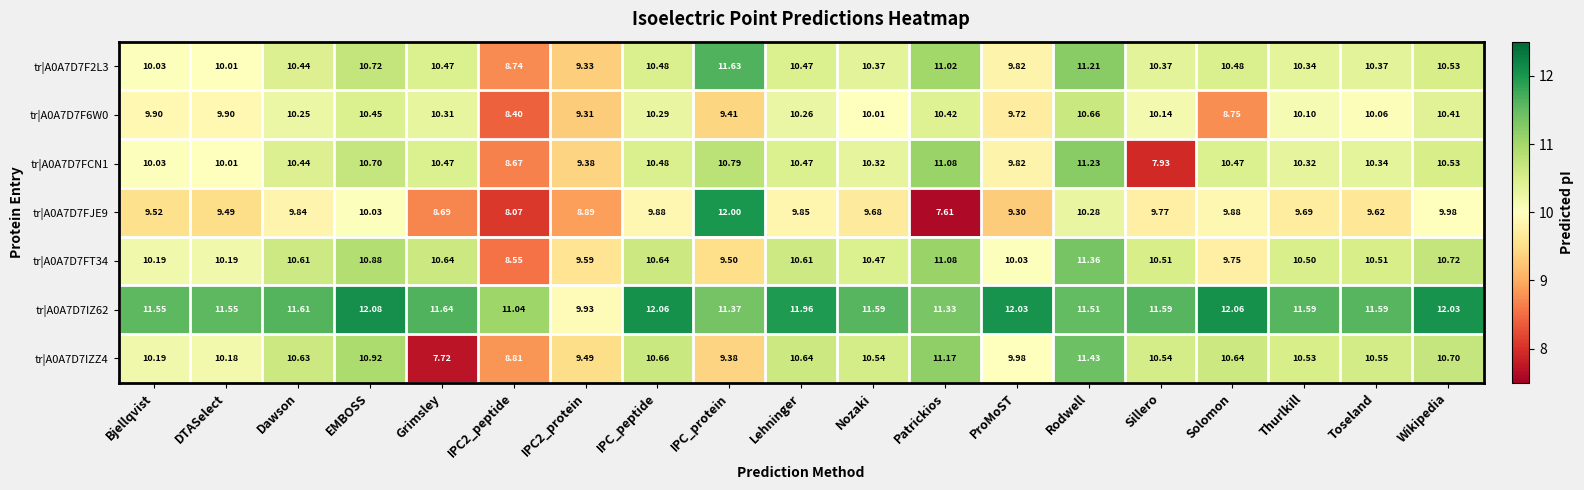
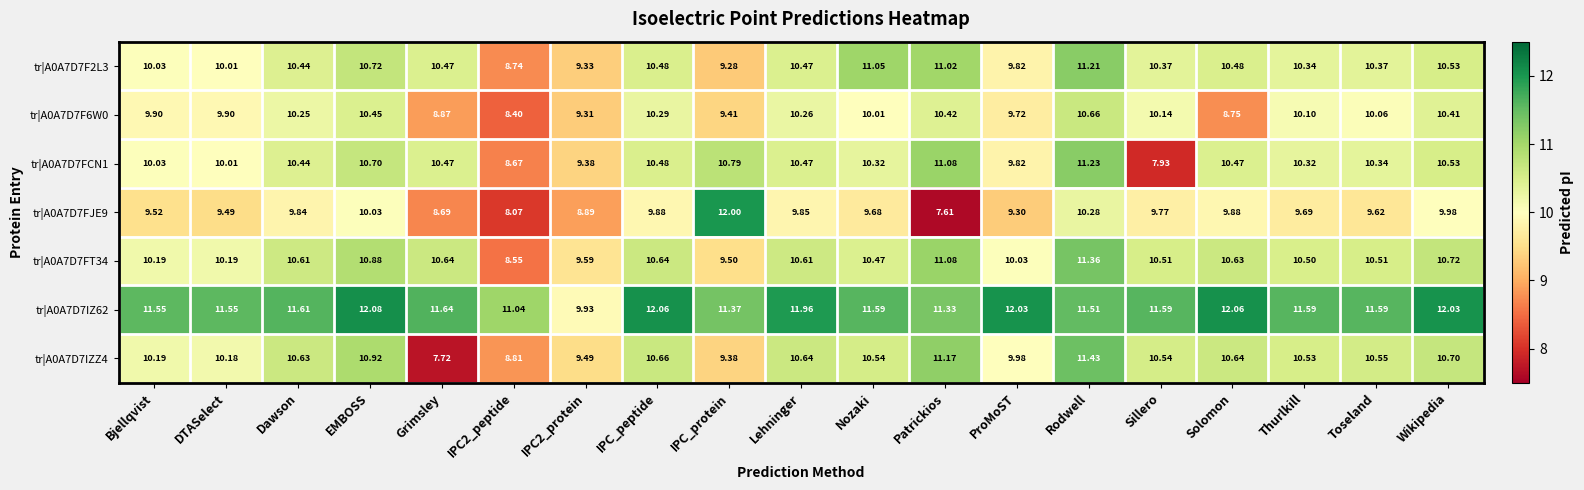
  {
    "tr|A0A7D7F2L3": {
      "Bjellqvist": 10.03,
      "DTASelect": 10.01,
      "Dawson": 10.44,
      "EMBOSS": 10.72,
      "Grimsley": 10.47,
      "IPC2_peptide": 8.74,
      "IPC2_protein": 9.33,
      "IPC_peptide": 10.48,
-     "IPC_protein": 11.63,
+     "IPC_protein": 9.28,
      "Lehninger": 10.47,
-     "Nozaki": 10.37,
+     "Nozaki": 11.05,
      "Patrickios": 11.02,
      "ProMoST": 9.82,
      "Rodwell": 11.21,
      "Sillero": 10.37,
      "Solomon": 10.48,
      "Thurlkill": 10.34,
      "Toseland": 10.37,
      "Wikipedia": 10.53
    },
    "tr|A0A7D7F6W0": {
      "Bjellqvist": 9.90,
      "DTASelect": 9.90,
      "Dawson": 10.25,
      "EMBOSS": 10.45,
-     "Grimsley": 10.31,
+     "Grimsley": 8.87,
      "IPC2_peptide": 8.40,
      "IPC2_protein": 9.31,
      "IPC_peptide": 10.29,
      "IPC_protein": 9.41,
      "Lehninger": 10.26,
      "Nozaki": 10.01,
      "Patrickios": 10.42,
      "ProMoST": 9.72,
      "Rodwell": 10.66,
      "Sillero": 10.14,
      "Solomon": 8.75,
      "Thurlkill": 10.10,
      "Toseland": 10.06,
      "Wikipedia": 10.41
    },
    "tr|A0A7D7FCN1": {
      "Bjellqvist": 10.03,
      "DTASelect": 10.01,
      "Dawson": 10.44,
      "EMBOSS": 10.70,
      "Grimsley": 10.47,
      "IPC2_peptide": 8.67,
      "IPC2_protein": 9.38,
      "IPC_peptide": 10.48,
      "IPC_protein": 10.79,
      "Lehninger": 10.47,
      "Nozaki": 10.32,
      "Patrickios": 11.08,
      "ProMoST": 9.82,
      "Rodwell": 11.23,
      "Sillero": 7.93,
      "Solomon": 10.47,
      "Thurlkill": 10.32,
      "Toseland": 10.34,
      "Wikipedia": 10.53
    },
    "tr|A0A7D7FJE9": {
      "Bjellqvist": 9.52,
      "DTASelect": 9.49,
      "Dawson": 9.84,
      "EMBOSS": 10.03,
      "Grimsley": 8.69,
      "IPC2_peptide": 8.07,
      "IPC2_protein": 8.89,
      "IPC_peptide": 9.88,
      "IPC_protein": 12.00,
      "Lehninger": 9.85,
      "Nozaki": 9.68,
      "Patrickios": 7.61,
      "ProMoST": 9.30,
      "Rodwell": 10.28,
      "Sillero": 9.77,
      "Solomon": 9.88,
      "Thurlkill": 9.69,
      "Toseland": 9.62,
      "Wikipedia": 9.98
    },
    "tr|A0A7D7FT34": {
      "Bjellqvist": 10.19,
      "DTASelect": 10.19,
      "Dawson": 10.61,
      "EMBOSS": 10.88,
      "Grimsley": 10.64,
      "IPC2_peptide": 8.55,
      "IPC2_protein": 9.59,
      "IPC_peptide": 10.64,
      "IPC_protein": 9.50,
      "Lehninger": 10.61,
      "Nozaki": 10.47,
      "Patrickios": 11.08,
      "ProMoST": 10.03,
      "Rodwell": 11.36,
      "Sillero": 10.51,
-     "Solomon": 9.75,
+     "Solomon": 10.63,
      "Thurlkill": 10.50,
      "Toseland": 10.51,
      "Wikipedia": 10.72
    },
    "tr|A0A7D7IZ62": {
      "Bjellqvist": 11.55,
      "DTASelect": 11.55,
      "Dawson": 11.61,
      "EMBOSS": 12.08,
      "Grimsley": 11.64,
      "IPC2_peptide": 11.04,
      "IPC2_protein": 9.93,
      "IPC_peptide": 12.06,
      "IPC_protein": 11.37,
      "Lehninger": 11.96,
      "Nozaki": 11.59,
      "Patrickios": 11.33,
      "ProMoST": 12.03,
      "Rodwell": 11.51,
      "Sillero": 11.59,
      "Solomon": 12.06,
      "Thurlkill": 11.59,
      "Toseland": 11.59,
      "Wikipedia": 12.03
    },
    "tr|A0A7D7IZZ4": {
      "Bjellqvist": 10.19,
      "DTASelect": 10.18,
      "Dawson": 10.63,
      "EMBOSS": 10.92,
      "Grimsley": 7.72,
      "IPC2_peptide": 8.81,
      "IPC2_protein": 9.49,
      "IPC_peptide": 10.66,
      "IPC_protein": 9.38,
      "Lehninger": 10.64,
      "Nozaki": 10.54,
      "Patrickios": 11.17,
      "ProMoST": 9.98,
      "Rodwell": 11.43,
      "Sillero": 10.54,
      "Solomon": 10.64,
      "Thurlkill": 10.53,
      "Toseland": 10.55,
      "Wikipedia": 10.70
    }
  }
